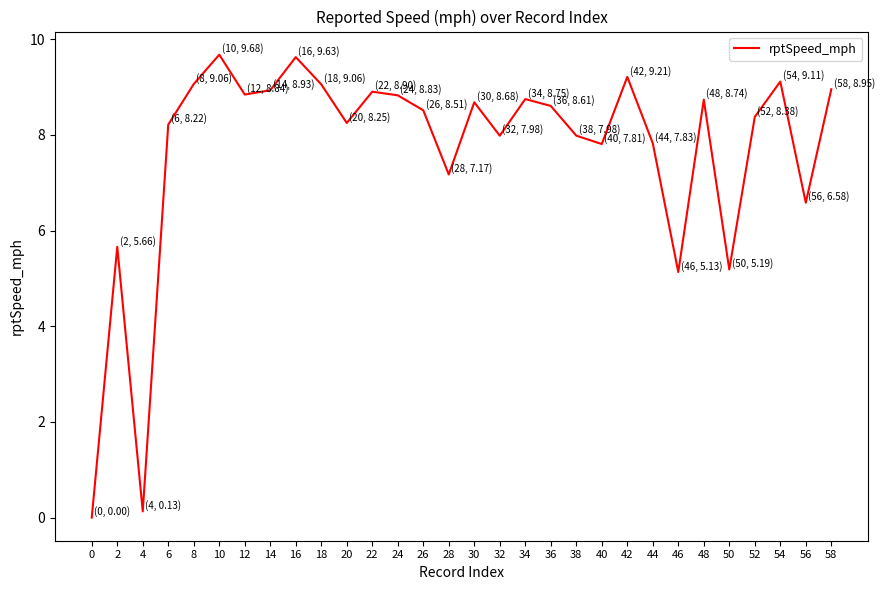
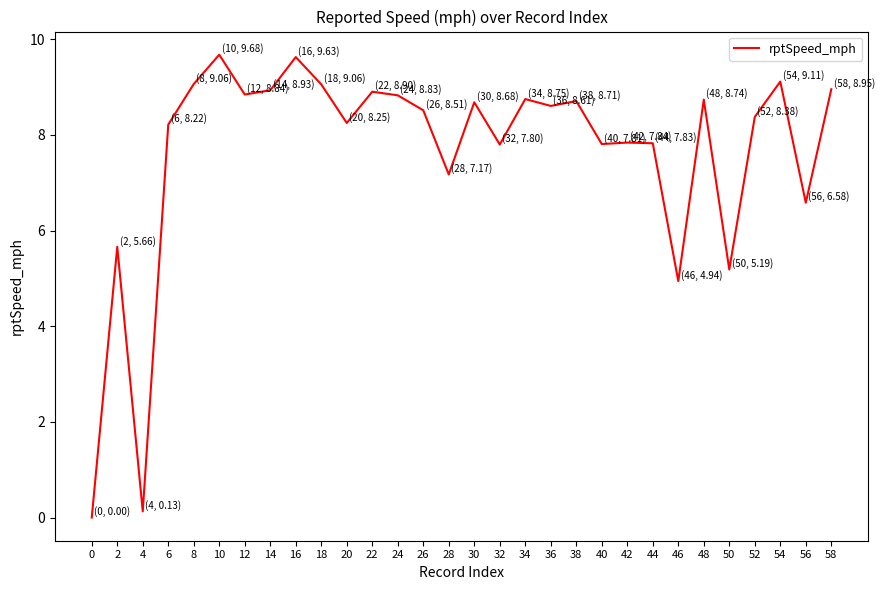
  {
    "0": "(0, 0.00)",
    "2": "5.66",
    "4": "0.13",
    "6": "8.22",
    "8": "9.06",
    "10": "(10, 9.68)",
    "16": "9.63",
    "18": "9.06",
    "20": "8.25",
    "26": "8.51",
    "28": "7.17",
    "30": "8.68",
-   "32": "7.98",
+   "32": "7.80",
    "34": "8.75",
-   "38": "7.98",
-   "42": "9.21",
-   "46": "5.13",
+   "38": "8.71",
+   "42": "7.84",
+   "46": "4.94",
    "48": "8.74",
    "50": "5.19",
    "52": "8.38",
    "54": "9.11",
    "56": "6.58",
    "58": "8.95"
  }
